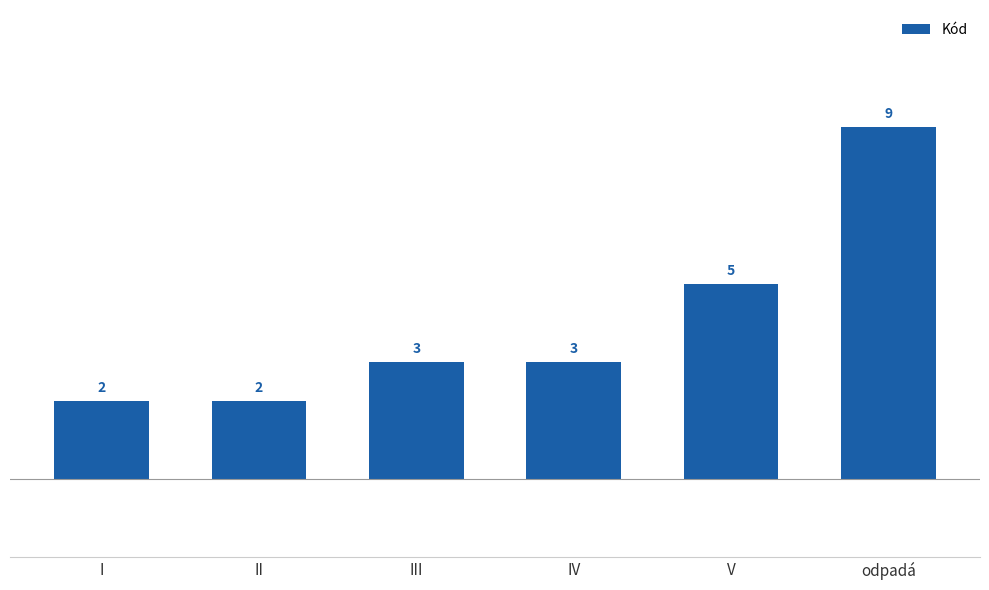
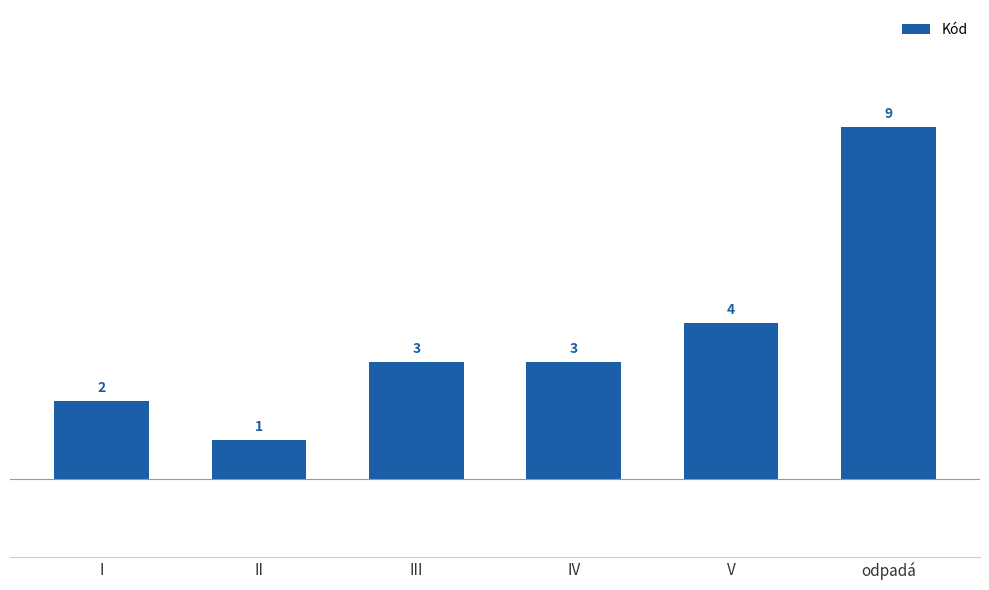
  {
    "I": 2,
-   "II": 2,
+   "II": 1,
    "III": 3,
    "IV": 3,
-   "V": 5,
+   "V": 4,
    "odpadá": 9
  }
